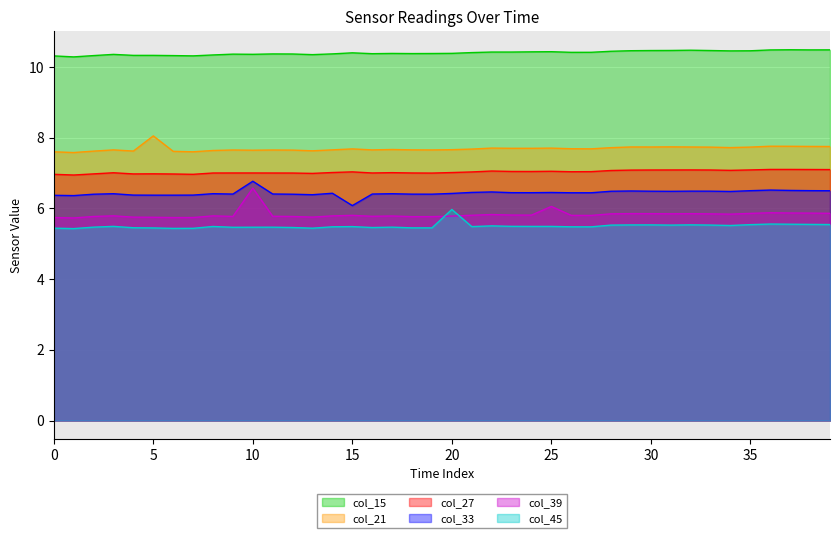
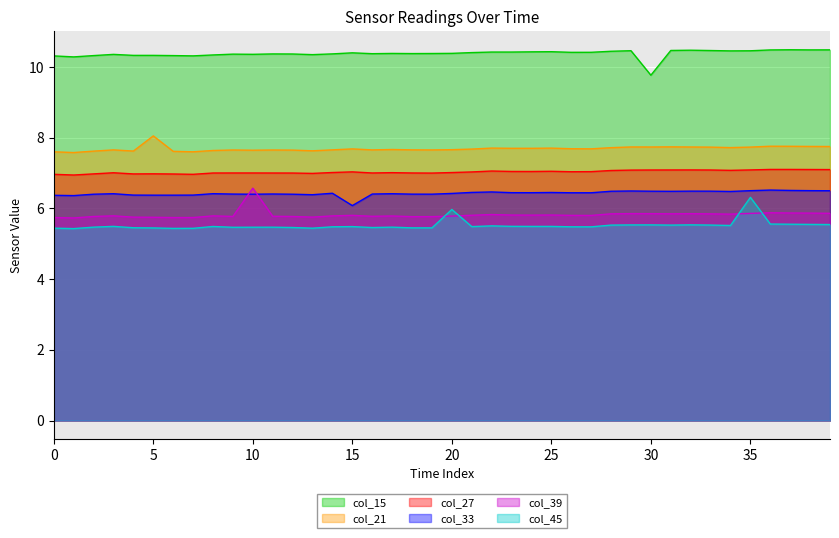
  {
    "col_15": {
      "0": 10.3,
      "5": 10.3,
      "10": 10.4,
      "15": 10.4,
      "20": 10.4,
      "25": 10.4,
-     "30": 10.5,
+     "30": 9.8,
      "35": 10.5
    },
    "col_21": {
      "0": 7.6,
      "5": 8.1,
      "10": 7.6,
      "15": 7.7,
      "20": 7.7,
      "25": 7.7,
      "30": 7.7,
      "35": 7.7
    },
    "col_27": {
      "0": 7.0,
      "5": 7.0,
      "10": 7.0,
      "15": 7.0,
      "20": 7.0,
      "25": 7.1,
      "30": 7.1,
      "35": 7.1
    },
    "col_33": {
      "0": 6.4,
      "5": 6.4,
-     "10": 6.8,
+     "10": 6.4,
      "15": 6.1,
      "20": 6.4,
      "25": 6.5,
      "30": 6.5,
      "35": 6.5
    },
    "col_39": {
      "0": 5.7,
      "5": 5.8,
      "10": 6.6,
      "15": 5.8,
      "20": 5.8,
-     "25": 6.1,
+     "25": 5.8,
      "30": 5.9,
      "35": 5.9
    },
    "col_45": {
      "0": 5.4,
      "5": 5.4,
      "10": 5.5,
      "15": 5.5,
      "20": 6.0,
      "25": 5.5,
      "30": 5.5,
-     "35": 5.5
+     "35": 6.3
    }
  }
